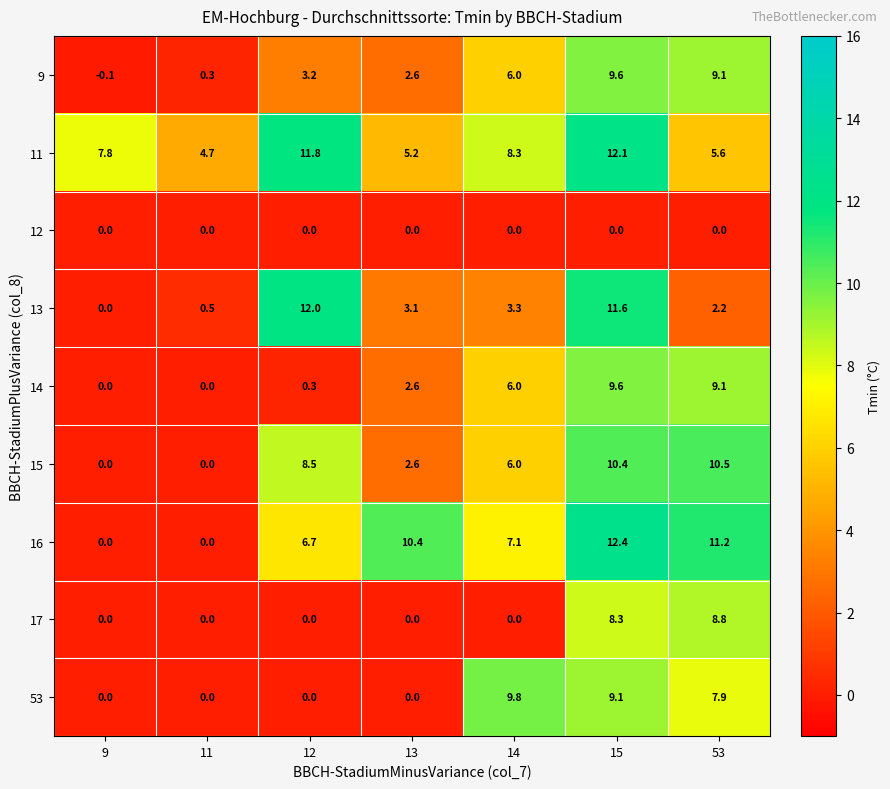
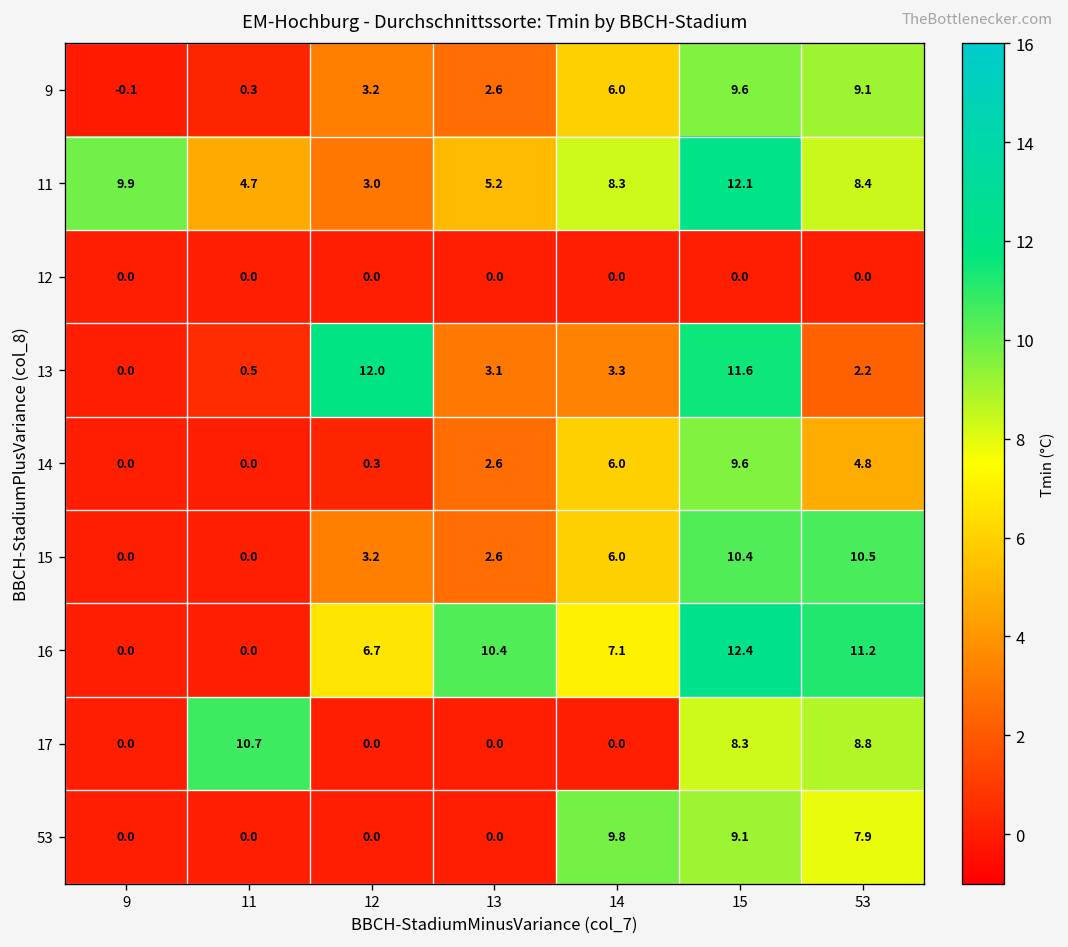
  {
    "9": {
      "9": -0.1,
      "11": 0.3,
      "12": 3.2,
      "13": 2.6,
      "14": 6.0,
      "15": 9.6,
      "53": 9.1
    },
    "11": {
-     "9": 7.8,
+     "9": 9.9,
      "11": 4.7,
-     "12": 11.8,
+     "12": 3.0,
      "13": 5.2,
      "14": 8.3,
      "15": 12.1,
-     "53": 5.6
+     "53": 8.4
    },
    "12": {
      "9": 0.0,
      "11": 0.0,
      "12": 0.0,
      "13": 0.0,
      "14": 0.0,
      "15": 0.0,
      "53": 0.0
    },
    "13": {
      "9": 0.0,
      "11": 0.5,
      "12": 12.0,
      "13": 3.1,
      "14": 3.3,
      "15": 11.6,
      "53": 2.2
    },
    "14": {
      "9": 0.0,
      "11": 0.0,
      "12": 0.3,
      "13": 2.6,
      "14": 6.0,
      "15": 9.6,
-     "53": 9.1
+     "53": 4.8
    },
    "15": {
      "9": 0.0,
      "11": 0.0,
-     "12": 8.5,
+     "12": 3.2,
      "13": 2.6,
      "14": 6.0,
      "15": 10.4,
      "53": 10.5
    },
    "16": {
      "9": 0.0,
      "11": 0.0,
      "12": 6.7,
      "13": 10.4,
      "14": 7.1,
      "15": 12.4,
      "53": 11.2
    },
    "17": {
      "9": 0.0,
-     "11": 0.0,
+     "11": 10.7,
      "12": 0.0,
      "13": 0.0,
      "14": 0.0,
      "15": 8.3,
      "53": 8.8
    },
    "53": {
      "9": 0.0,
      "11": 0.0,
      "12": 0.0,
      "13": 0.0,
      "14": 9.8,
      "15": 9.1,
      "53": 7.9
    }
  }
